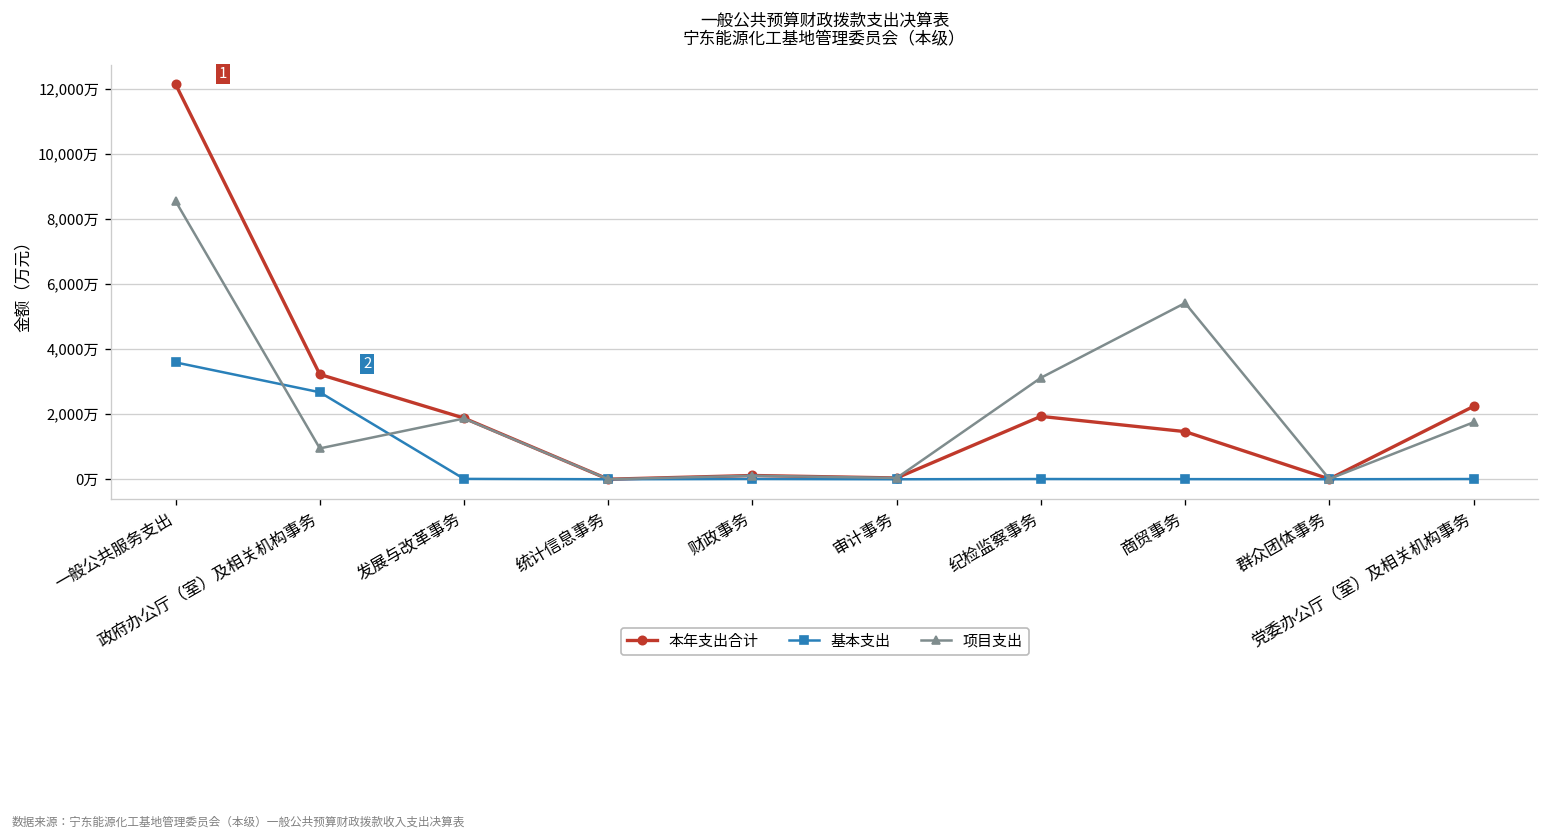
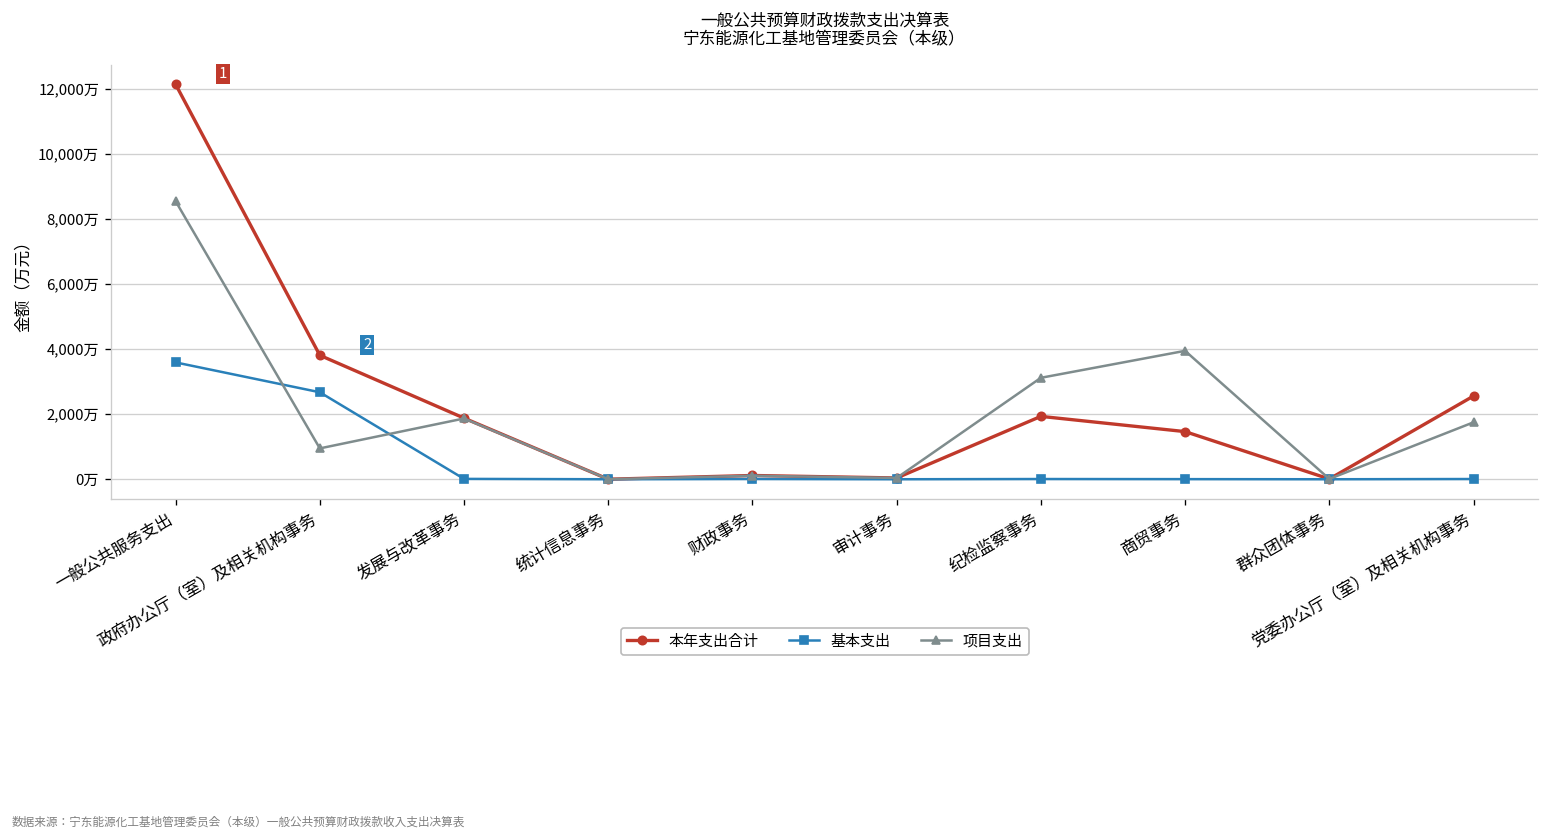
  {
    "本年支出合计": {
      "一般公共服务支出": "12,100万",
-     "政府办公厅（室）及相关机构事务": "3,200万",
+     "政府办公厅（室）及相关机构事务": "3,800万",
      "纪检监察事务": "1,900万",
      "商贸事务": "1,500万",
-     "党委办公厅（室）及相关机构事务": "2,200万"
+     "党委办公厅（室）及相关机构事务": "2,600万"
    },
    "基本支出": {
      "一般公共服务支出": "3,600万",
      "政府办公厅（室）及相关机构事务": "2,700万",
      "发展与改革事务": "0万",
      "财政事务": "0万",
      "纪检监察事务": "0万",
      "商贸事务": "0万",
      "党委办公厅（室）及相关机构事务": "0万"
    },
    "项目支出": {
      "一般公共服务支出": "8,600万",
      "政府办公厅（室）及相关机构事务": "900万",
      "纪检监察事务": "3,100万",
-     "商贸事务": "5,400万",
+     "商贸事务": "4,000万",
      "党委办公厅（室）及相关机构事务": "1,800万"
    }
  }
